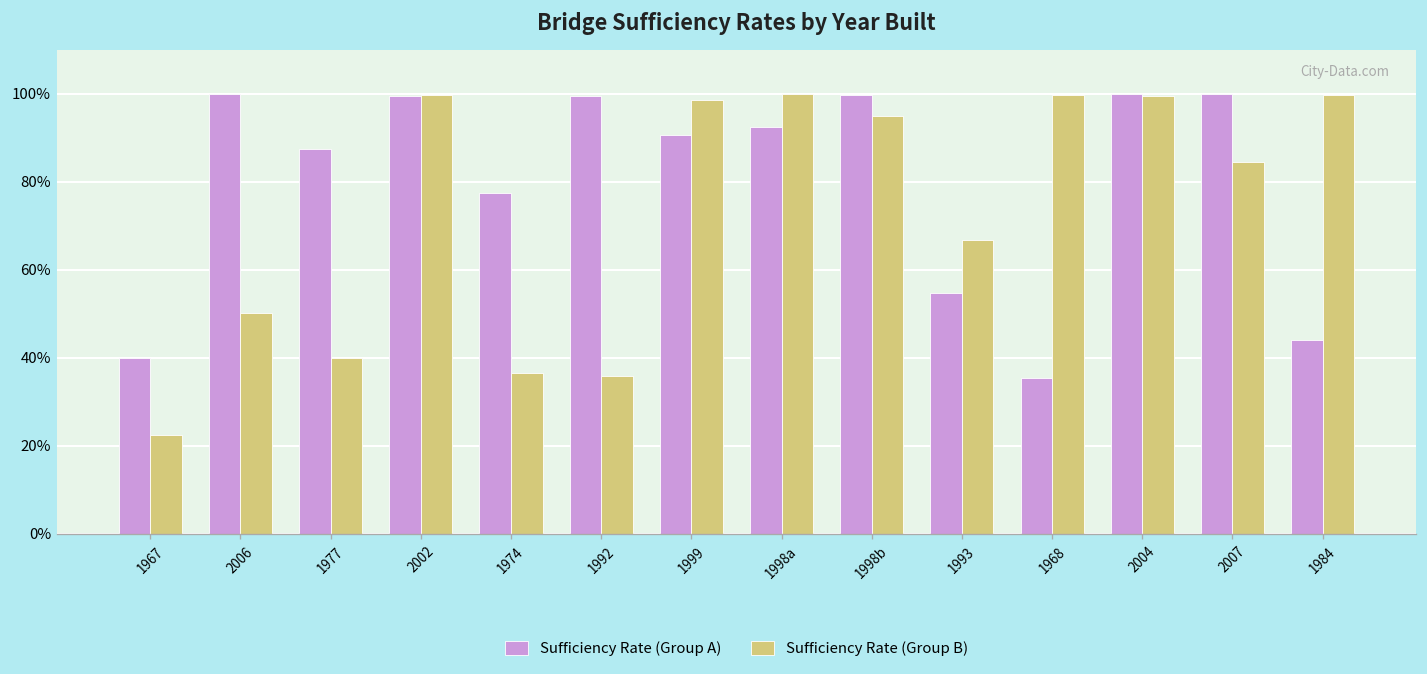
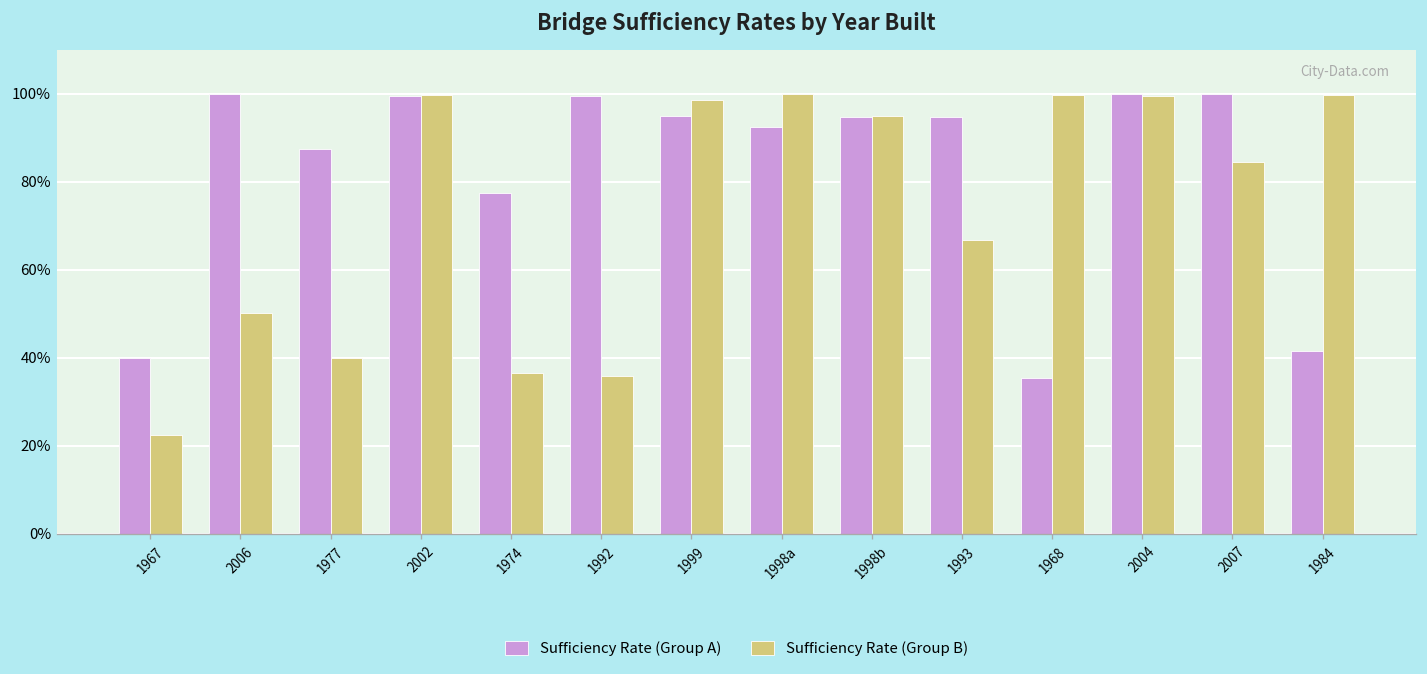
  {
    "Sufficiency Rate (Group A)": {
      "1967": "40%",
      "2006": "100%",
      "1977": "87%",
      "2002": "100%",
      "1974": "78%",
      "1992": "100%",
-     "1999": "91%",
+     "1999": "95%",
      "1998a": "92%",
-     "1998b": "100%",
-     "1993": "55%",
+     "1998b": "95%",
+     "1993": "95%",
      "1968": "35%",
      "2004": "100%",
      "2007": "100%",
-     "1984": "44%"
+     "1984": "42%"
    },
    "Sufficiency Rate (Group B)": {
      "1967": "23%",
      "2006": "50%",
      "1977": "40%",
      "2002": "100%",
      "1974": "37%",
      "1992": "36%",
      "1999": "99%",
      "1998a": "100%",
      "1998b": "95%",
      "1993": "67%",
      "1968": "100%",
      "2004": "100%",
      "2007": "85%",
      "1984": "100%"
    }
  }
